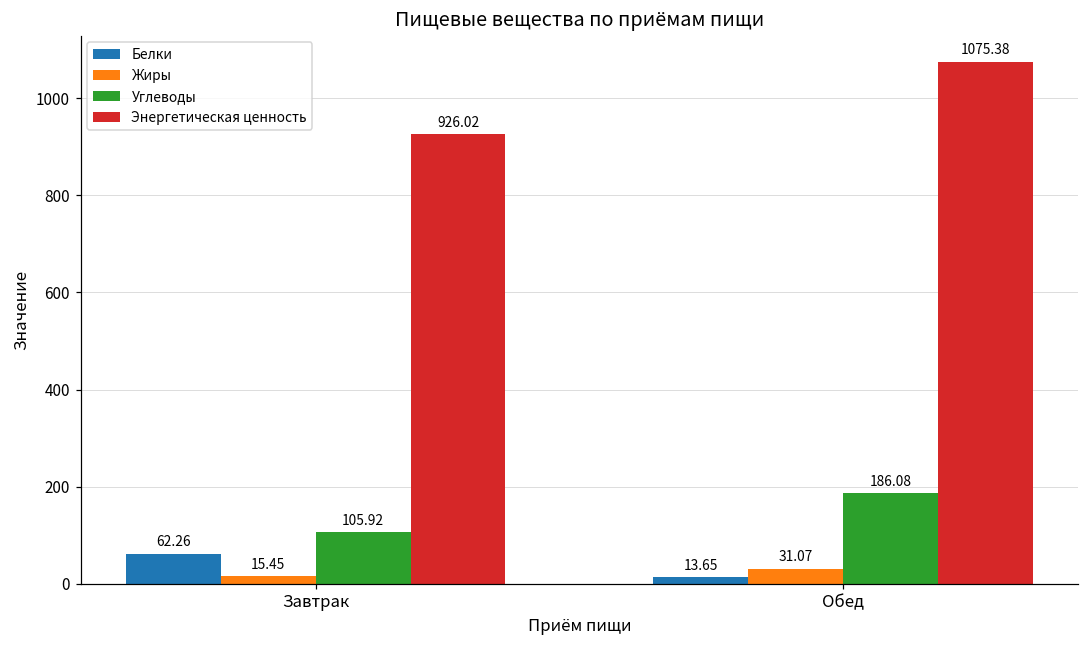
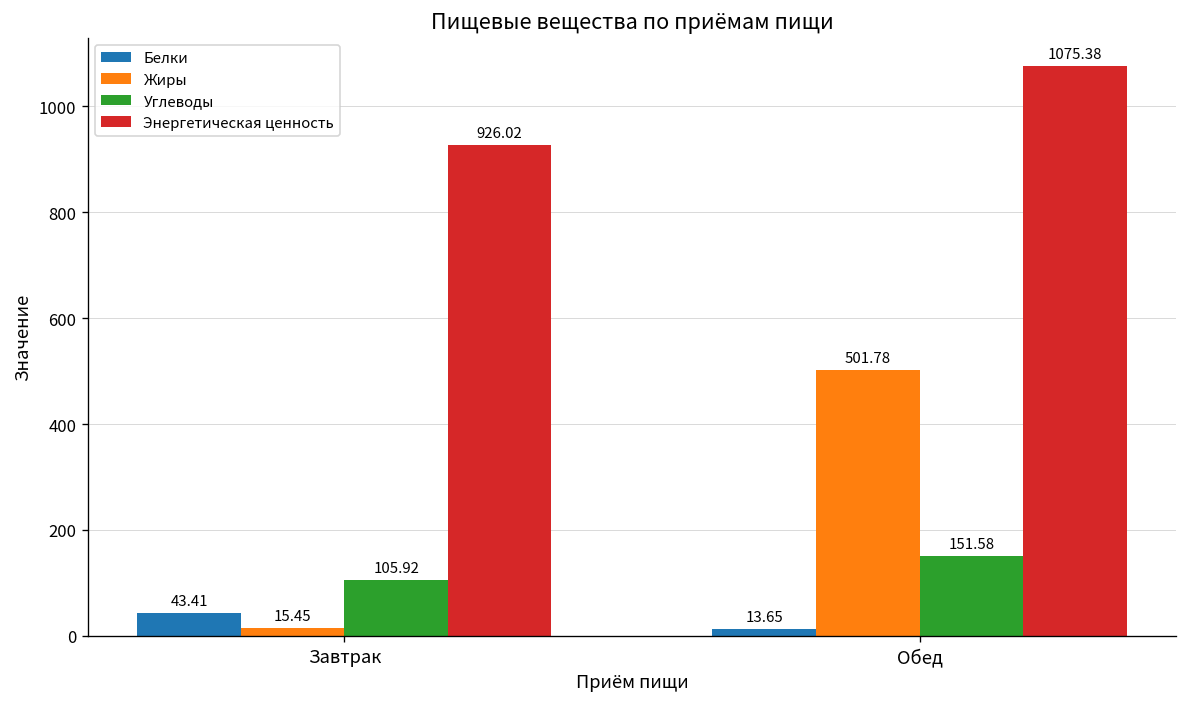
  {
    "Белки": {
-     "Завтрак": 62.26,
+     "Завтрак": 43.41,
      "Обед": 13.65
    },
    "Жиры": {
      "Завтрак": 15.45,
-     "Обед": 31.07
+     "Обед": 501.78
    },
    "Углеводы": {
      "Завтрак": 105.92,
-     "Обед": 186.08
+     "Обед": 151.58
    },
    "Энергетическая ценность": {
      "Завтрак": 926.02,
      "Обед": 1075.38
    }
  }
